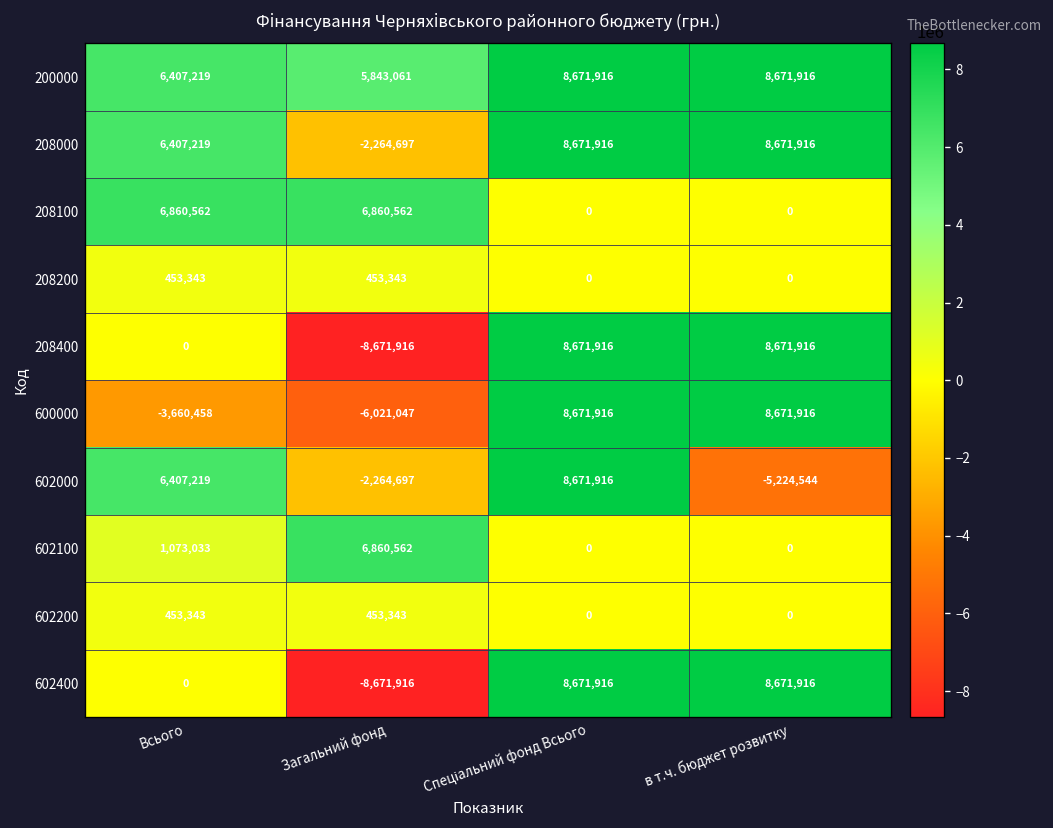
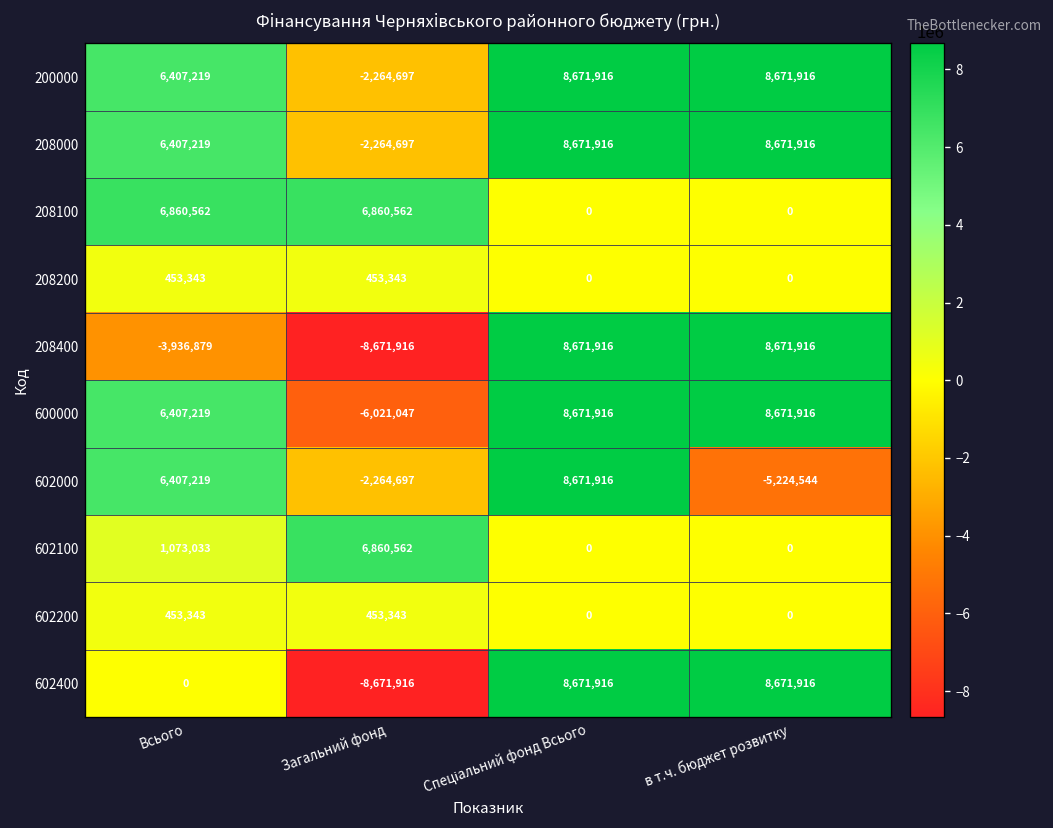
  {
    "200000": {
      "Всього": "6,407,219",
-     "Загальний фонд": "5,843,061",
+     "Загальний фонд": "-2,264,697",
      "Спеціальний фонд Всього": "8,671,916",
      "в т.ч. бюджет розвитку": "8,671,916"
    },
    "208000": {
      "Всього": "6,407,219",
      "Загальний фонд": "-2,264,697",
      "Спеціальний фонд Всього": "8,671,916",
      "в т.ч. бюджет розвитку": "8,671,916"
    },
    "208100": {
      "Всього": "6,860,562",
      "Загальний фонд": "6,860,562",
      "Спеціальний фонд Всього": "0",
      "в т.ч. бюджет розвитку": "0"
    },
    "208200": {
      "Всього": "453,343",
      "Загальний фонд": "453,343",
      "Спеціальний фонд Всього": "0",
      "в т.ч. бюджет розвитку": "0"
    },
    "208400": {
-     "Всього": "0",
+     "Всього": "-3,936,879",
      "Загальний фонд": "-8,671,916",
      "Спеціальний фонд Всього": "8,671,916",
      "в т.ч. бюджет розвитку": "8,671,916"
    },
    "600000": {
-     "Всього": "-3,660,458",
+     "Всього": "6,407,219",
      "Загальний фонд": "-6,021,047",
      "Спеціальний фонд Всього": "8,671,916",
      "в т.ч. бюджет розвитку": "8,671,916"
    },
    "602000": {
      "Всього": "6,407,219",
      "Загальний фонд": "-2,264,697",
      "Спеціальний фонд Всього": "8,671,916",
      "в т.ч. бюджет розвитку": "-5,224,544"
    },
    "602100": {
      "Всього": "1,073,033",
      "Загальний фонд": "6,860,562",
      "Спеціальний фонд Всього": "0",
      "в т.ч. бюджет розвитку": "0"
    },
    "602200": {
      "Всього": "453,343",
      "Загальний фонд": "453,343",
      "Спеціальний фонд Всього": "0",
      "в т.ч. бюджет розвитку": "0"
    },
    "602400": {
      "Всього": "0",
      "Загальний фонд": "-8,671,916",
      "Спеціальний фонд Всього": "8,671,916",
      "в т.ч. бюджет розвитку": "8,671,916"
    }
  }
